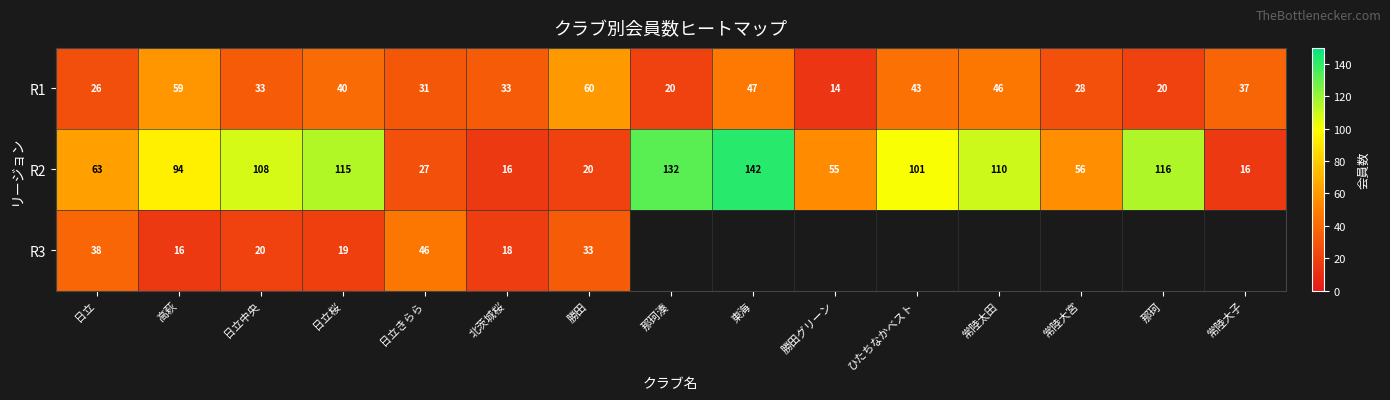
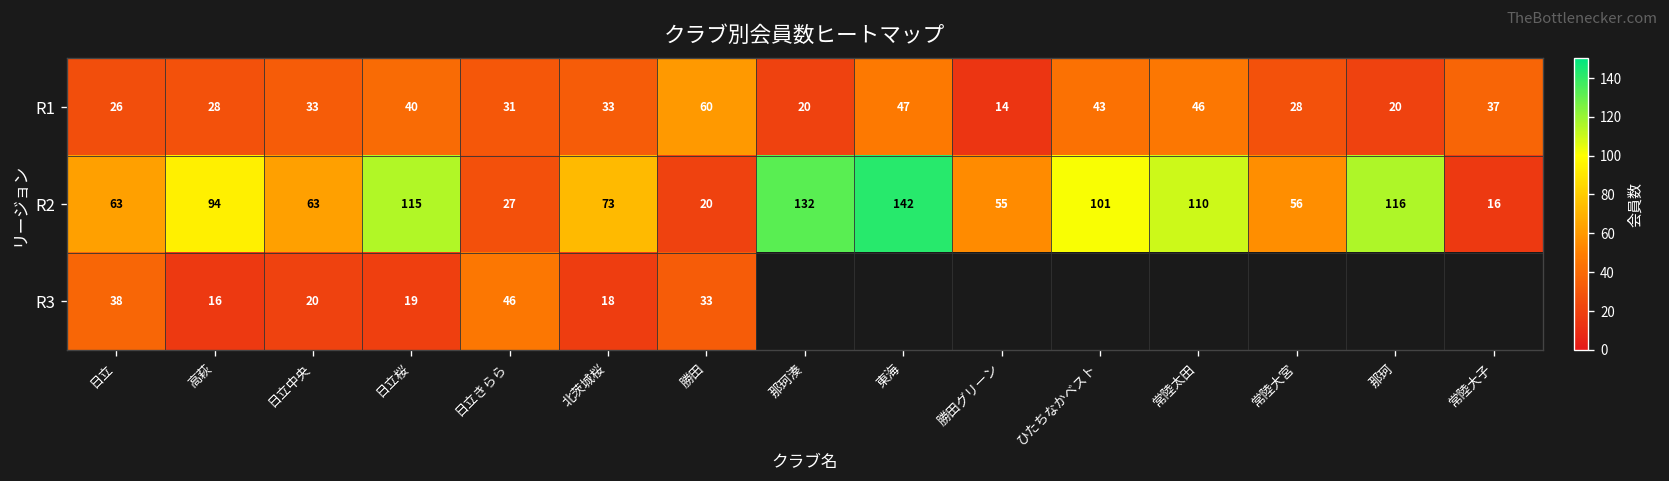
  {
    "R1": {
      "日立": 26,
-     "高萩": 59,
+     "高萩": 28,
      "日立中央": 33,
      "日立桜": 40,
      "日立きらら": 31,
      "北茨城桜": 33,
      "勝田": 60,
      "那珂湊": 20,
      "東海": 47,
      "勝田グリーン": 14,
      "ひたちなかベスト": 43,
      "常陸太田": 46,
      "常陸大宮": 28,
      "那珂": 20,
      "常陸大子": 37
    },
    "R2": {
      "日立": 63,
      "高萩": 94,
-     "日立中央": 108,
+     "日立中央": 63,
      "日立桜": 115,
      "日立きらら": 27,
-     "北茨城桜": 16,
+     "北茨城桜": 73,
      "勝田": 20,
      "那珂湊": 132,
      "東海": 142,
      "勝田グリーン": 55,
      "ひたちなかベスト": 101,
      "常陸太田": 110,
      "常陸大宮": 56,
      "那珂": 116,
      "常陸大子": 16
    },
    "R3": {
      "日立": 38,
      "高萩": 16,
      "日立中央": 20,
      "日立桜": 19,
      "日立きらら": 46,
      "北茨城桜": 18,
      "勝田": 33
    }
  }
